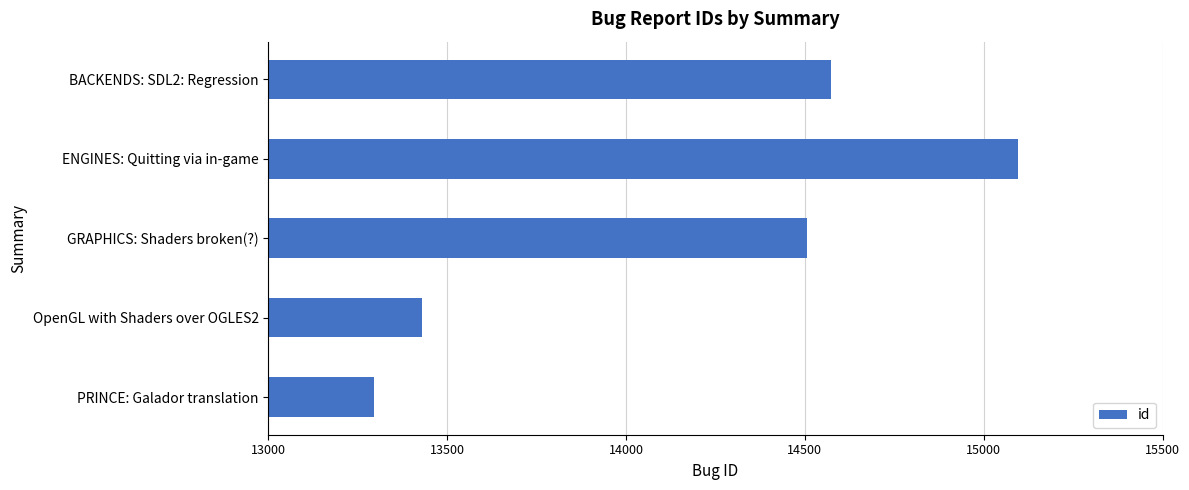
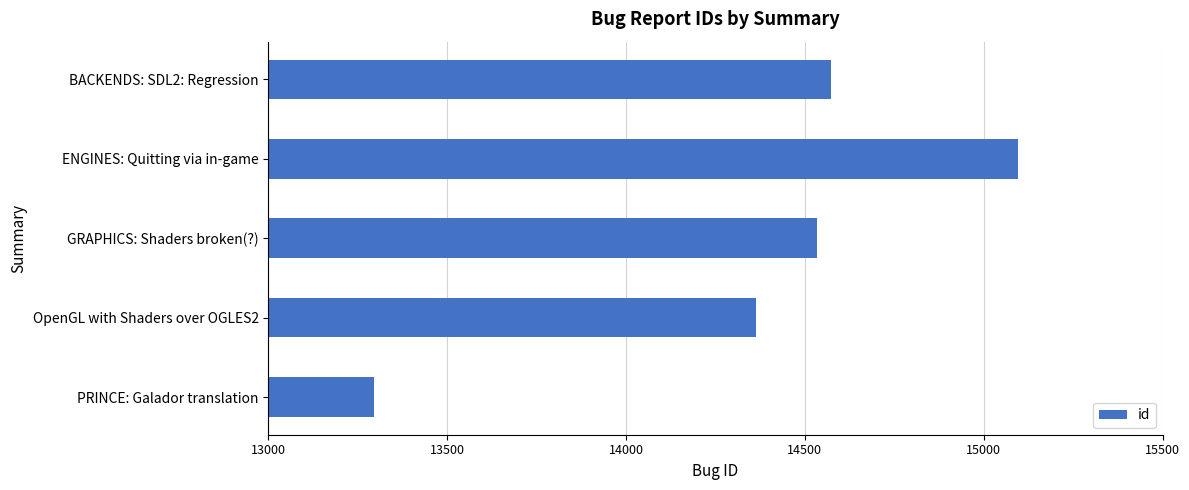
  {
    "BACKENDS: SDL2: Regression": 14570,
    "ENGINES: Quitting via in-game": 15100,
-   "GRAPHICS: Shaders broken(?)": 14510,
-   "OpenGL with Shaders over OGLES2": 13430,
+   "GRAPHICS: Shaders broken(?)": 14530,
+   "OpenGL with Shaders over OGLES2": 14360,
    "PRINCE: Galador translation": 13290
  }
